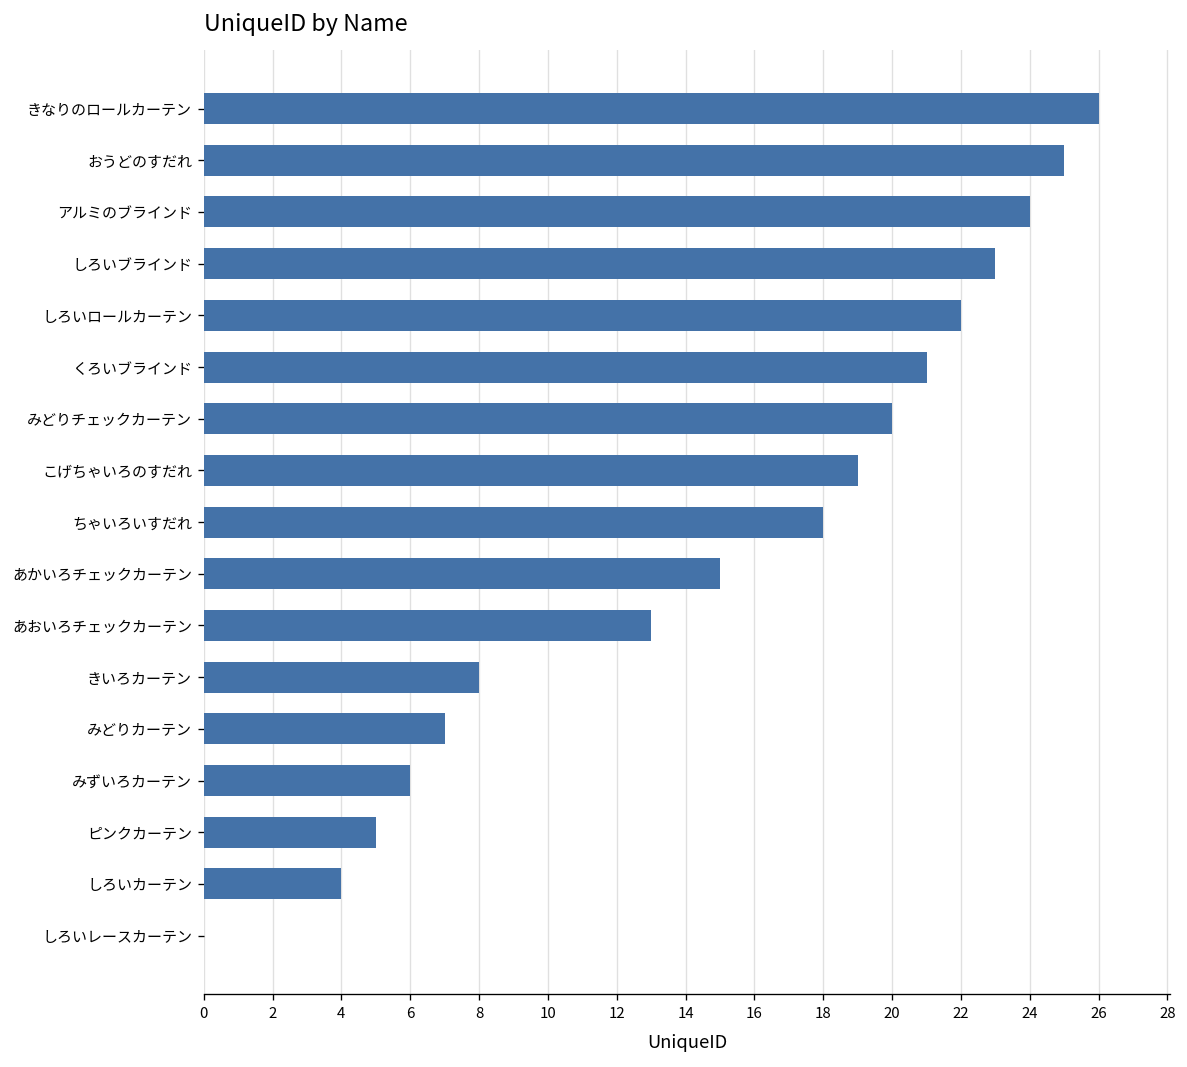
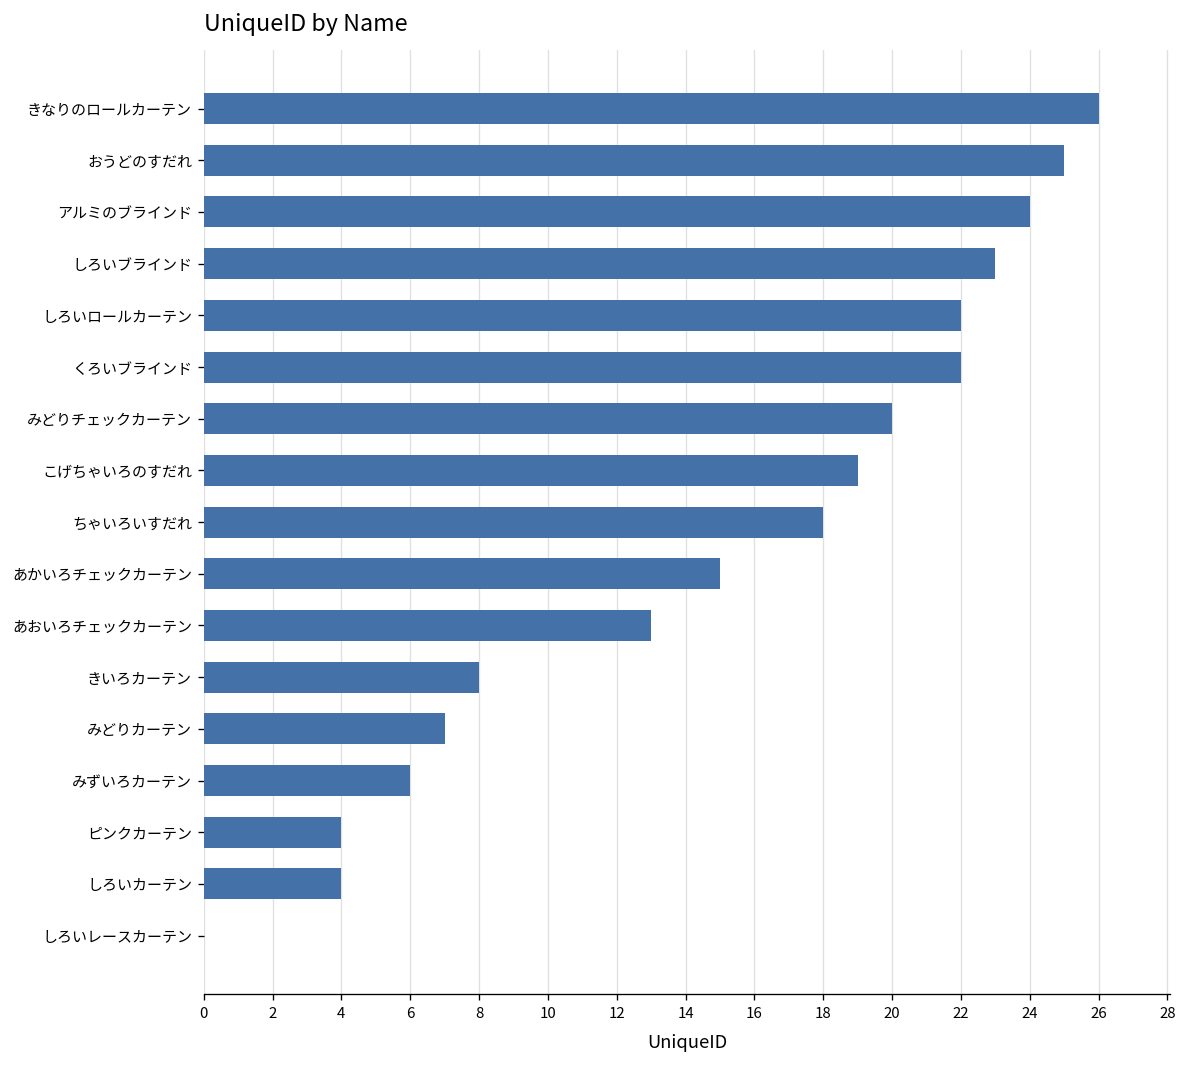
  {
    "きなりのロールカーテン": 26,
    "おうどのすだれ": 25,
    "アルミのブラインド": 24,
    "しろいブラインド": 23,
    "しろいロールカーテン": 22,
-   "くろいブラインド": 21,
+   "くろいブラインド": 22,
    "みどりチェックカーテン": 20,
    "こげちゃいろのすだれ": 19,
    "ちゃいろいすだれ": 18,
    "あかいろチェックカーテン": 15,
    "あおいろチェックカーテン": 13,
    "きいろカーテン": 8,
    "みどりカーテン": 7,
    "みずいろカーテン": 6,
-   "ピンクカーテン": 5,
+   "ピンクカーテン": 4,
    "しろいカーテン": 4,
    "しろいレースカーテン": 0
  }
